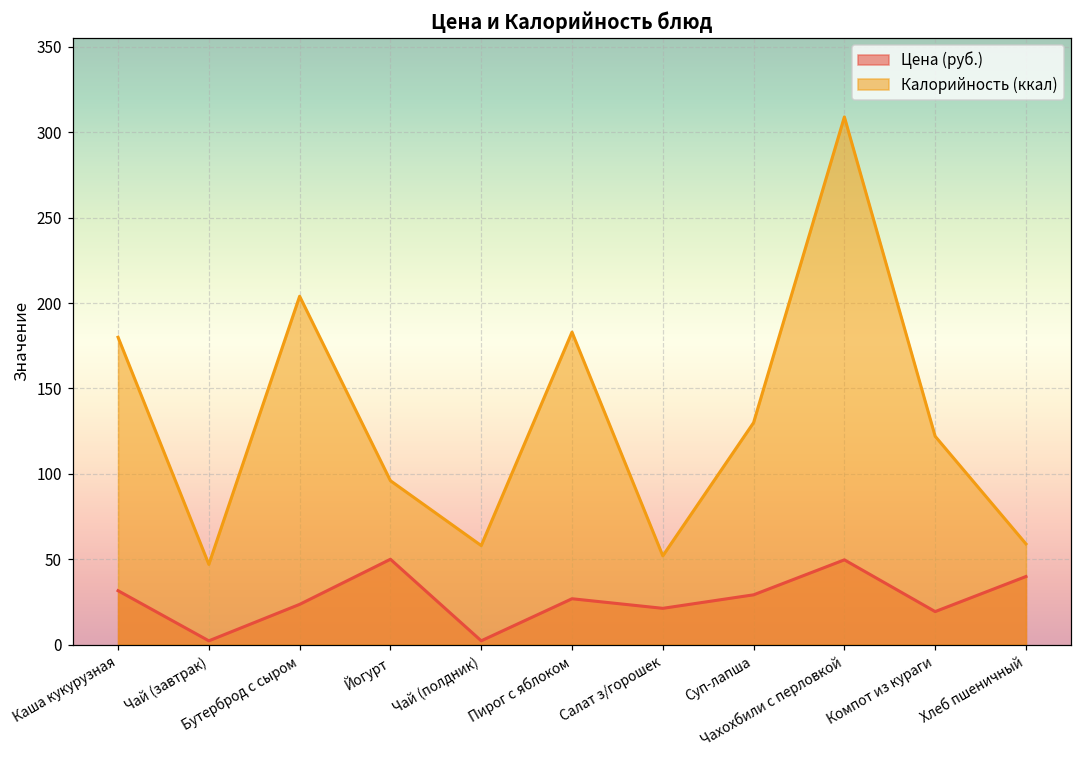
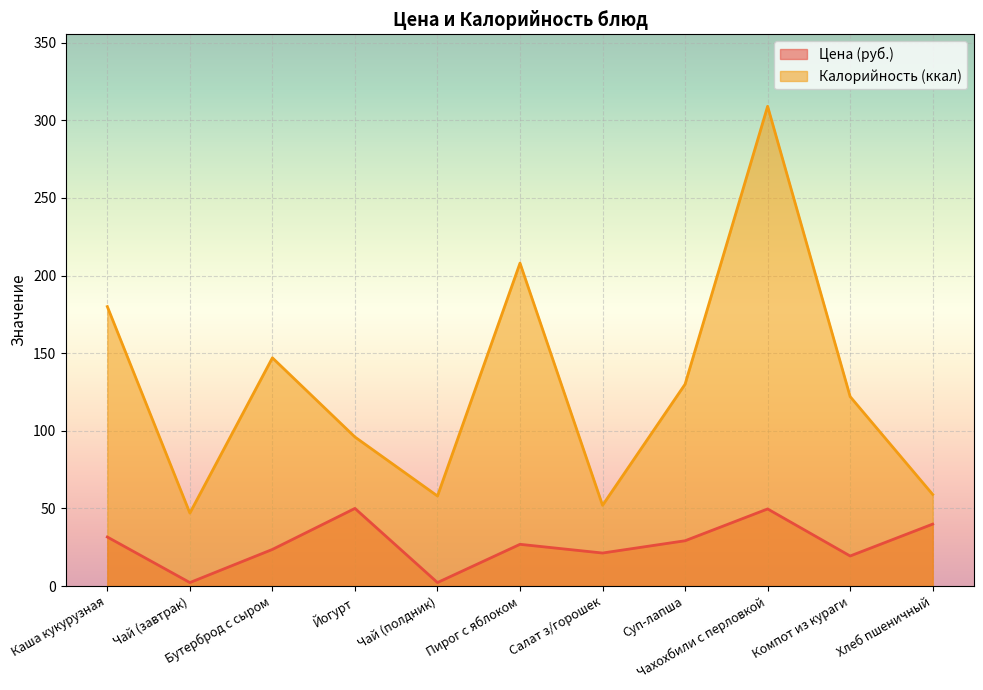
  {
    "Цена (руб.)": {
      "Каша кукурузная": 32,
      "Чай (завтрак)": 2,
      "Бутерброд с сыром": 24,
      "Йогурт": 50,
      "Чай (полдник)": 2,
      "Пирог с яблоком": 27,
      "Салат з/горошек": 21,
      "Суп-лапша": 29,
      "Чахохбили с перловкой": 50,
      "Компот из кураги": 19,
      "Хлеб пшеничный": 40
    },
    "Калорийность (ккал)": {
      "Каша кукурузная": 180,
      "Чай (завтрак)": 47,
-     "Бутерброд с сыром": 204,
+     "Бутерброд с сыром": 147,
      "Йогурт": 96,
      "Чай (полдник)": 58,
-     "Пирог с яблоком": 183,
+     "Пирог с яблоком": 208,
      "Салат з/горошек": 52,
      "Суп-лапша": 130,
      "Чахохбили с перловкой": 309,
      "Компот из кураги": 122,
      "Хлеб пшеничный": 59
    }
  }
